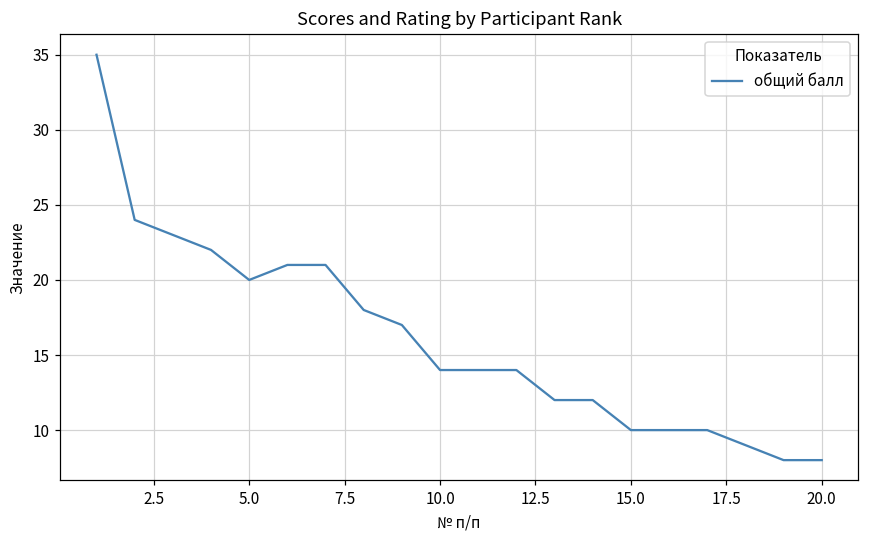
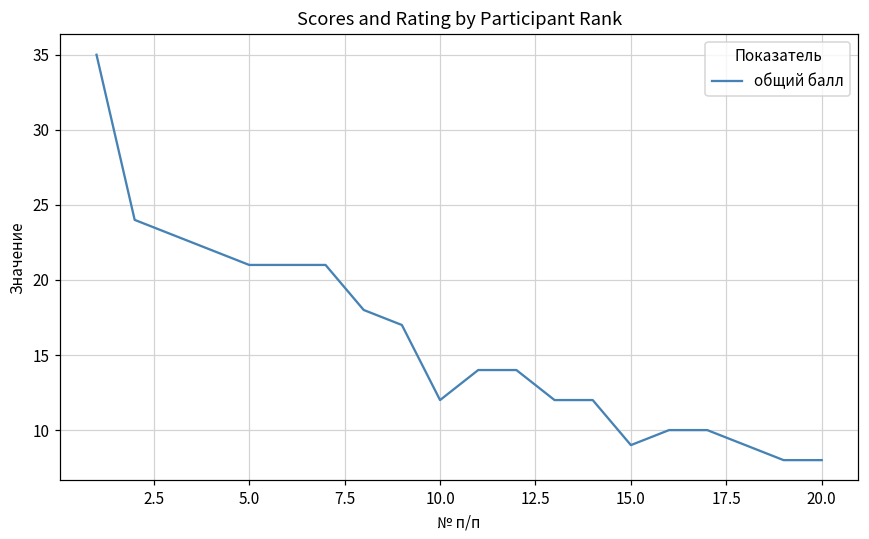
  {
-   "5.0": 20,
-   "10.0": 14,
-   "15.0": 10,
+   "5.0": 21,
+   "10.0": 12,
+   "15.0": 9,
    "20.0": 8
  }
